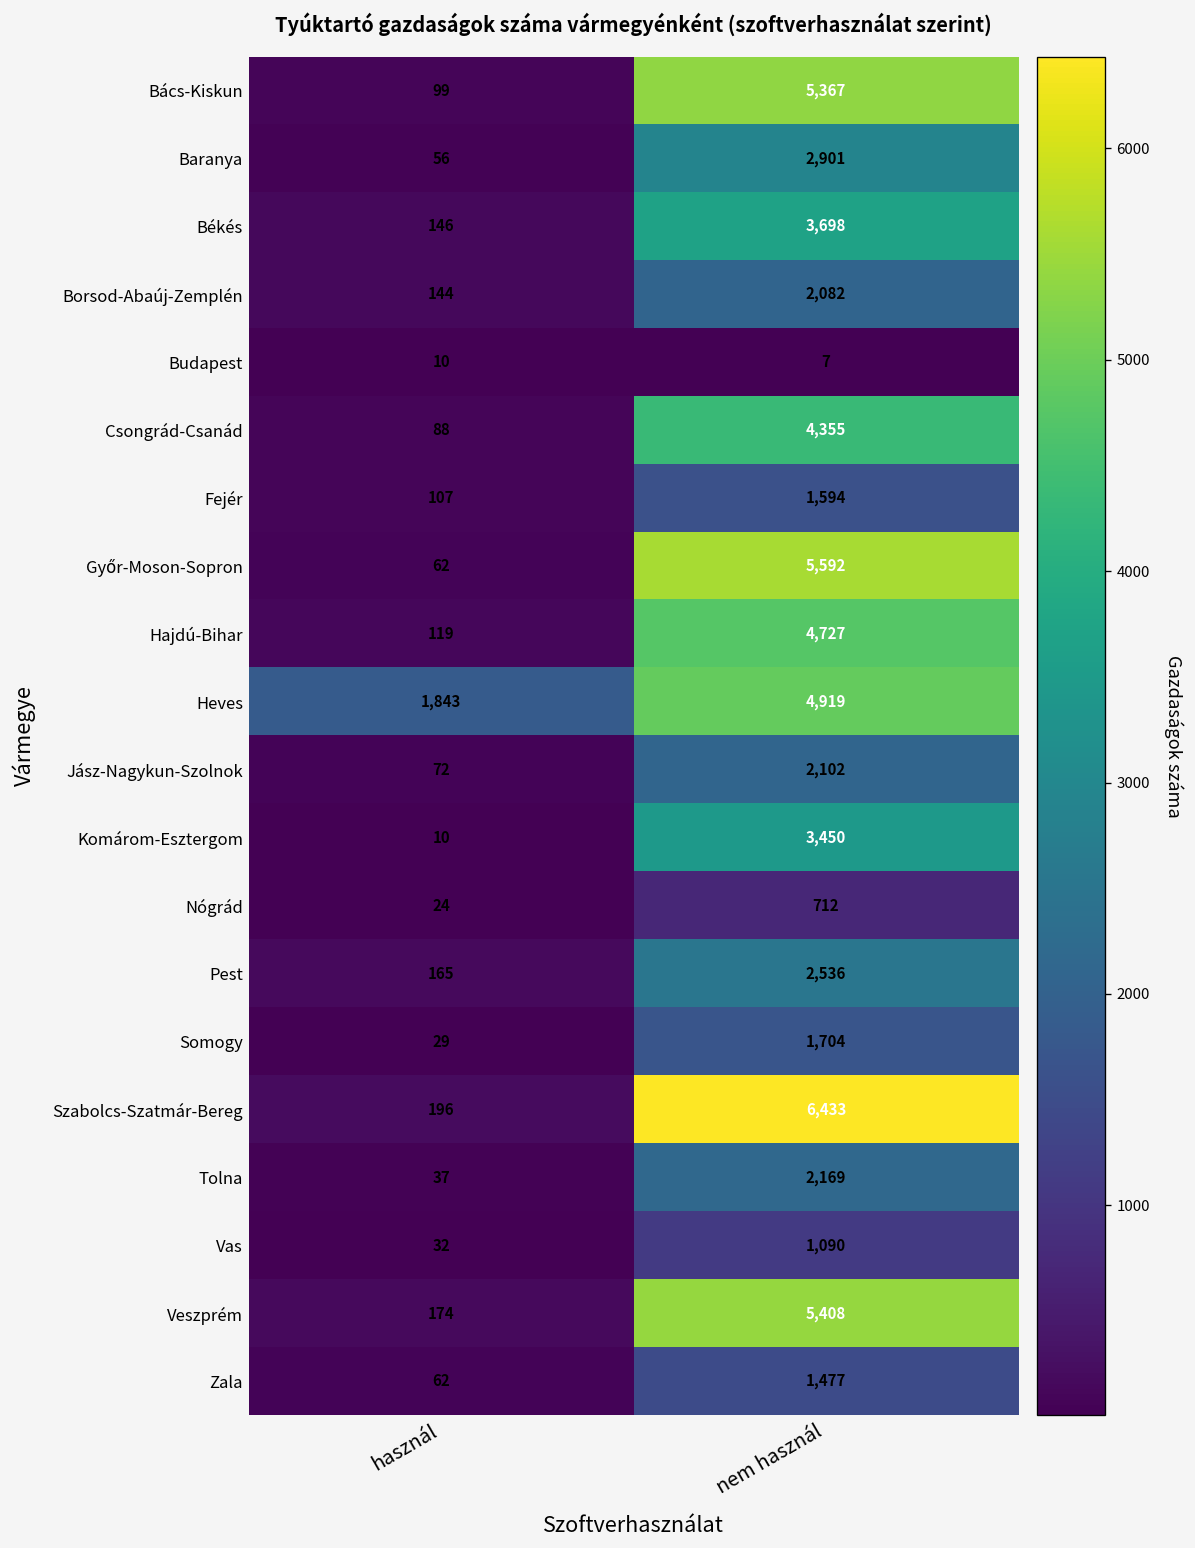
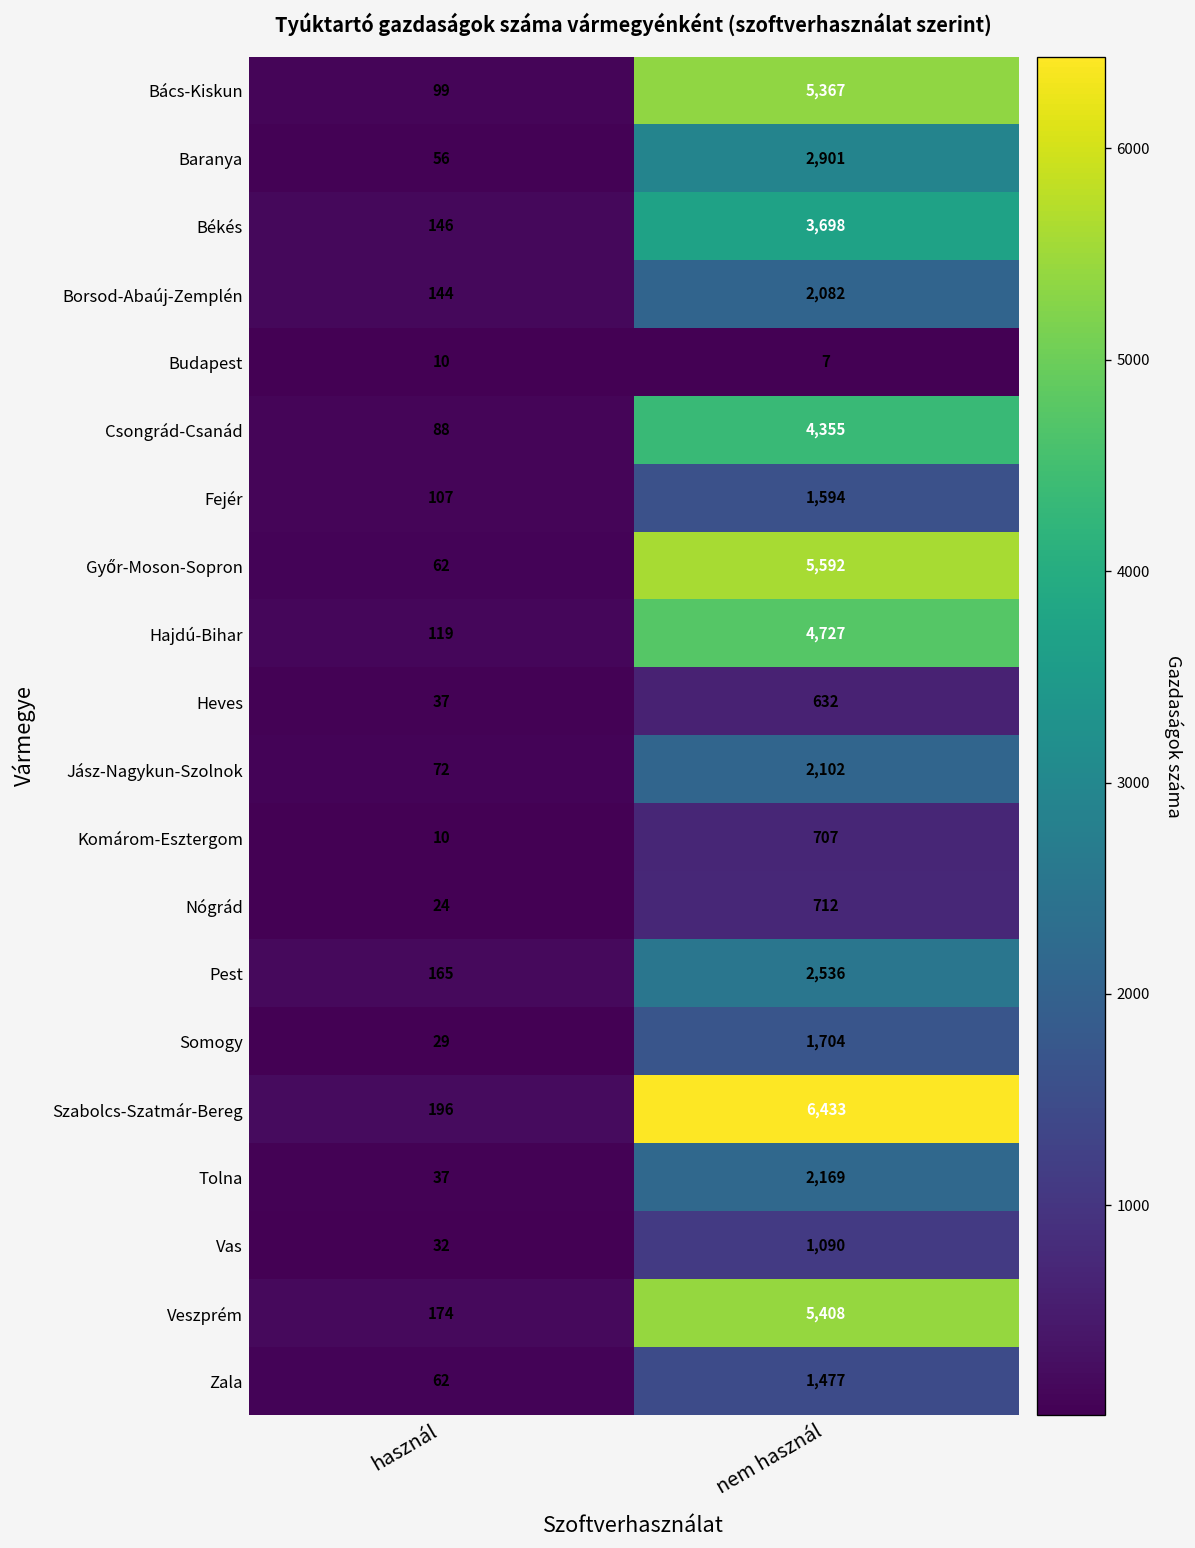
  {
    "Bács-Kiskun": {
      "használ": "99",
      "nem használ": "5,367"
    },
    "Baranya": {
      "használ": "56",
      "nem használ": "2,901"
    },
    "Békés": {
      "használ": "146",
      "nem használ": "3,698"
    },
    "Borsod-Abaúj-Zemplén": {
      "használ": "144",
      "nem használ": "2,082"
    },
    "Budapest": {
      "használ": "10",
      "nem használ": "7"
    },
    "Csongrád-Csanád": {
      "használ": "88",
      "nem használ": "4,355"
    },
    "Fejér": {
      "használ": "107",
      "nem használ": "1,594"
    },
    "Győr-Moson-Sopron": {
      "használ": "62",
      "nem használ": "5,592"
    },
    "Hajdú-Bihar": {
      "használ": "119",
      "nem használ": "4,727"
    },
    "Heves": {
-     "használ": "1,843",
-     "nem használ": "4,919"
+     "használ": "37",
+     "nem használ": "632"
    },
    "Jász-Nagykun-Szolnok": {
      "használ": "72",
      "nem használ": "2,102"
    },
    "Komárom-Esztergom": {
      "használ": "10",
-     "nem használ": "3,450"
+     "nem használ": "707"
    },
    "Nógrád": {
      "használ": "24",
      "nem használ": "712"
    },
    "Pest": {
      "használ": "165",
      "nem használ": "2,536"
    },
    "Somogy": {
      "használ": "29",
      "nem használ": "1,704"
    },
    "Szabolcs-Szatmár-Bereg": {
      "használ": "196",
      "nem használ": "6,433"
    },
    "Tolna": {
      "használ": "37",
      "nem használ": "2,169"
    },
    "Vas": {
      "használ": "32",
      "nem használ": "1,090"
    },
    "Veszprém": {
      "használ": "174",
      "nem használ": "5,408"
    },
    "Zala": {
      "használ": "62",
      "nem használ": "1,477"
    }
  }
